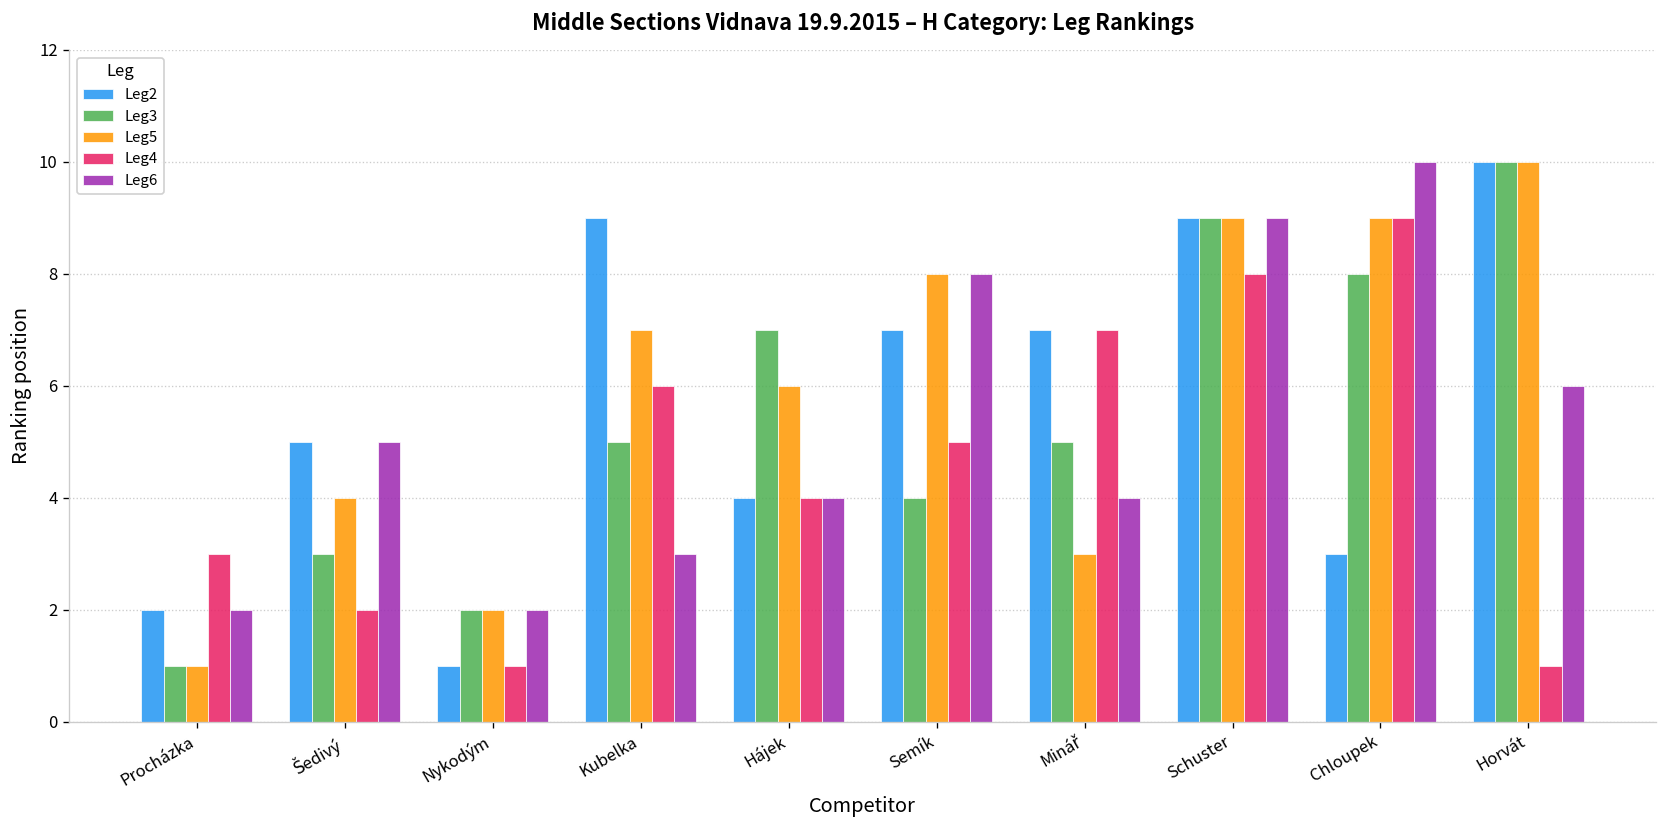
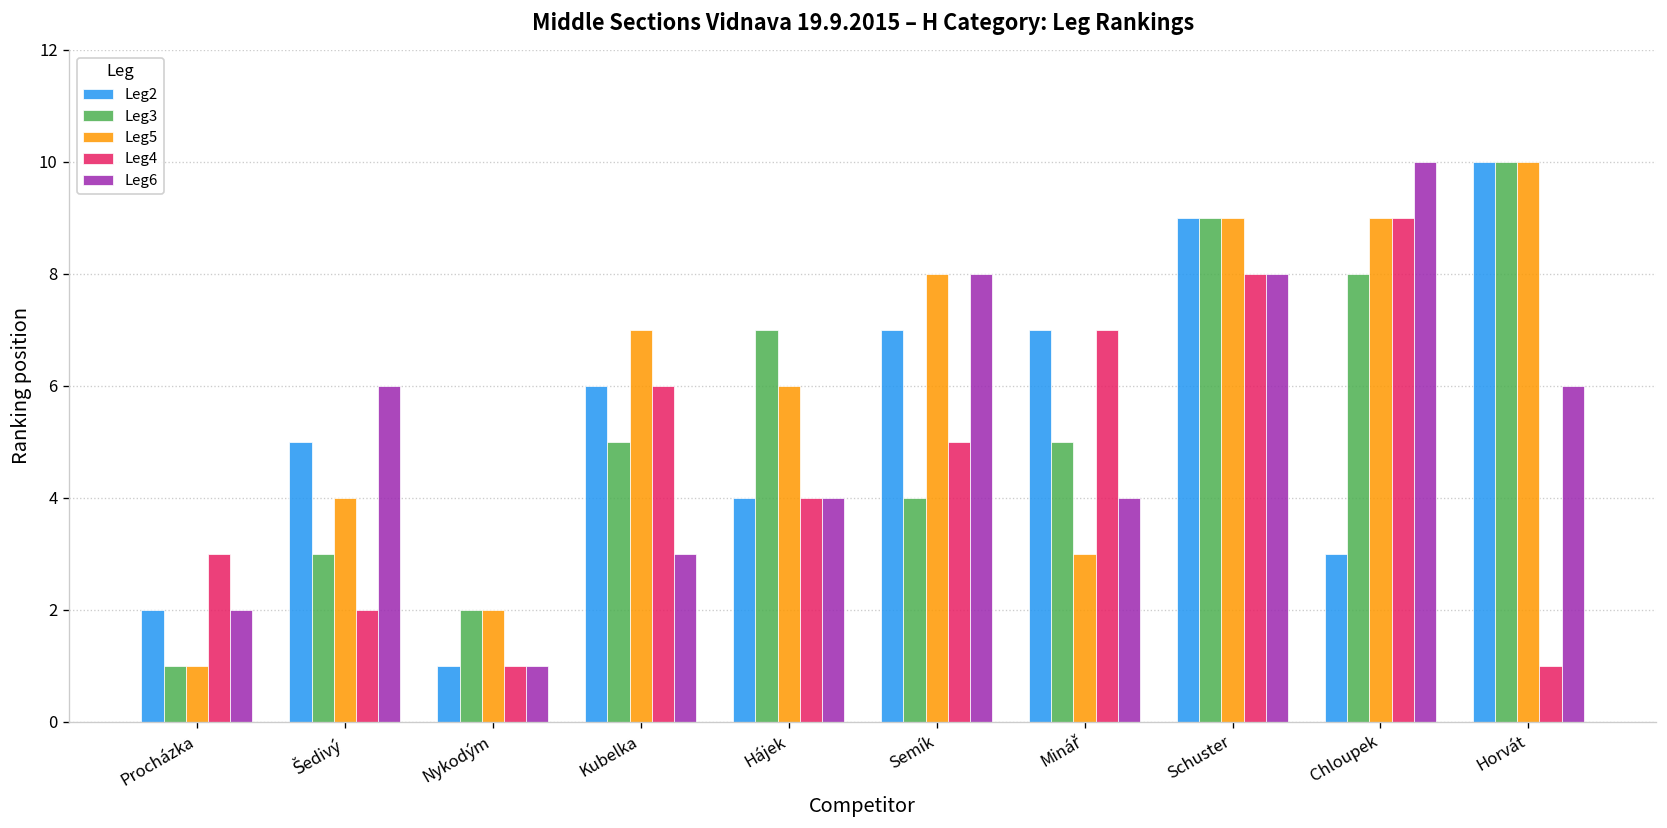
  {
    "Leg2": {
      "Procházka": 2,
      "Šedivý": 5,
      "Nykodým": 1,
-     "Kubelka": 9,
+     "Kubelka": 6,
      "Hájek": 4,
      "Semík": 7,
      "Minář": 7,
      "Schuster": 9,
      "Chloupek": 3,
      "Horvát": 10
    },
    "Leg3": {
      "Procházka": 1,
      "Šedivý": 3,
      "Nykodým": 2,
      "Kubelka": 5,
      "Hájek": 7,
      "Semík": 4,
      "Minář": 5,
      "Schuster": 9,
      "Chloupek": 8,
      "Horvát": 10
    },
    "Leg5": {
      "Procházka": 1,
      "Šedivý": 4,
      "Nykodým": 2,
      "Kubelka": 7,
      "Hájek": 6,
      "Semík": 8,
      "Minář": 3,
      "Schuster": 9,
      "Chloupek": 9,
      "Horvát": 10
    },
    "Leg4": {
      "Procházka": 3,
      "Šedivý": 2,
      "Nykodým": 1,
      "Kubelka": 6,
      "Hájek": 4,
      "Semík": 5,
      "Minář": 7,
      "Schuster": 8,
      "Chloupek": 9,
      "Horvát": 1
    },
    "Leg6": {
      "Procházka": 2,
-     "Šedivý": 5,
-     "Nykodým": 2,
+     "Šedivý": 6,
+     "Nykodým": 1,
      "Kubelka": 3,
      "Hájek": 4,
      "Semík": 8,
      "Minář": 4,
-     "Schuster": 9,
+     "Schuster": 8,
      "Chloupek": 10,
      "Horvát": 6
    }
  }
